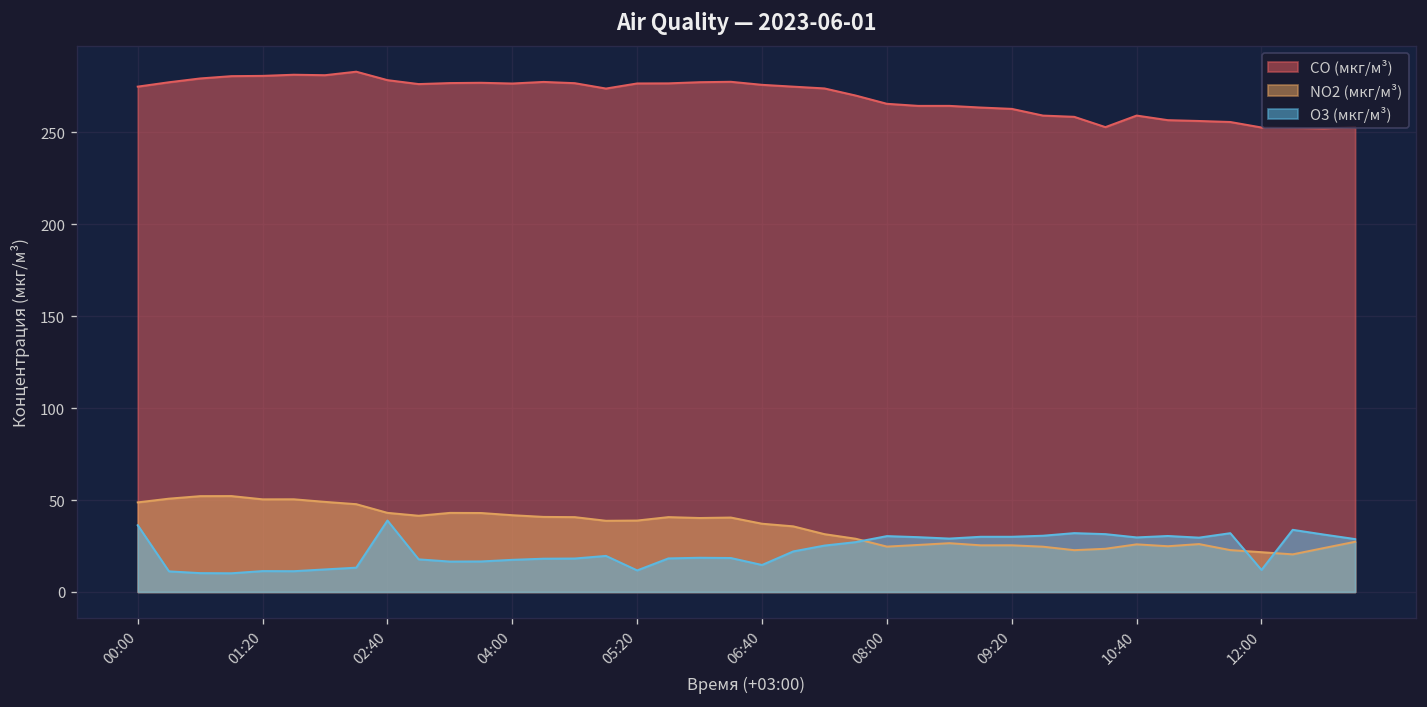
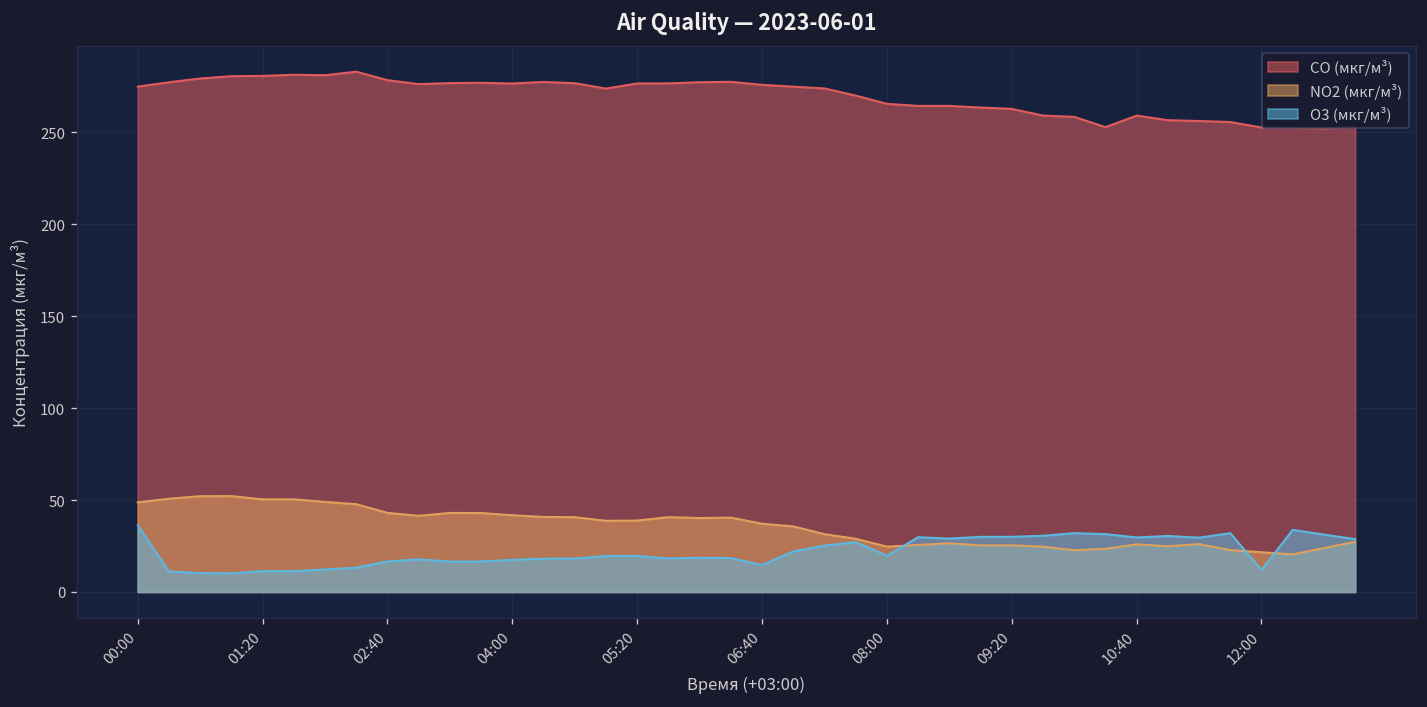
  {
    "O3 (мкг/м³)": {
      "00:00": 36,
      "01:20": 11,
-     "02:40": 39,
+     "02:40": 17,
      "04:00": 17,
-     "05:20": 12,
+     "05:20": 20,
      "06:40": 15,
-     "08:00": 30,
+     "08:00": 20,
      "09:20": 30,
      "10:40": 30,
      "12:00": 12
    }
  }
